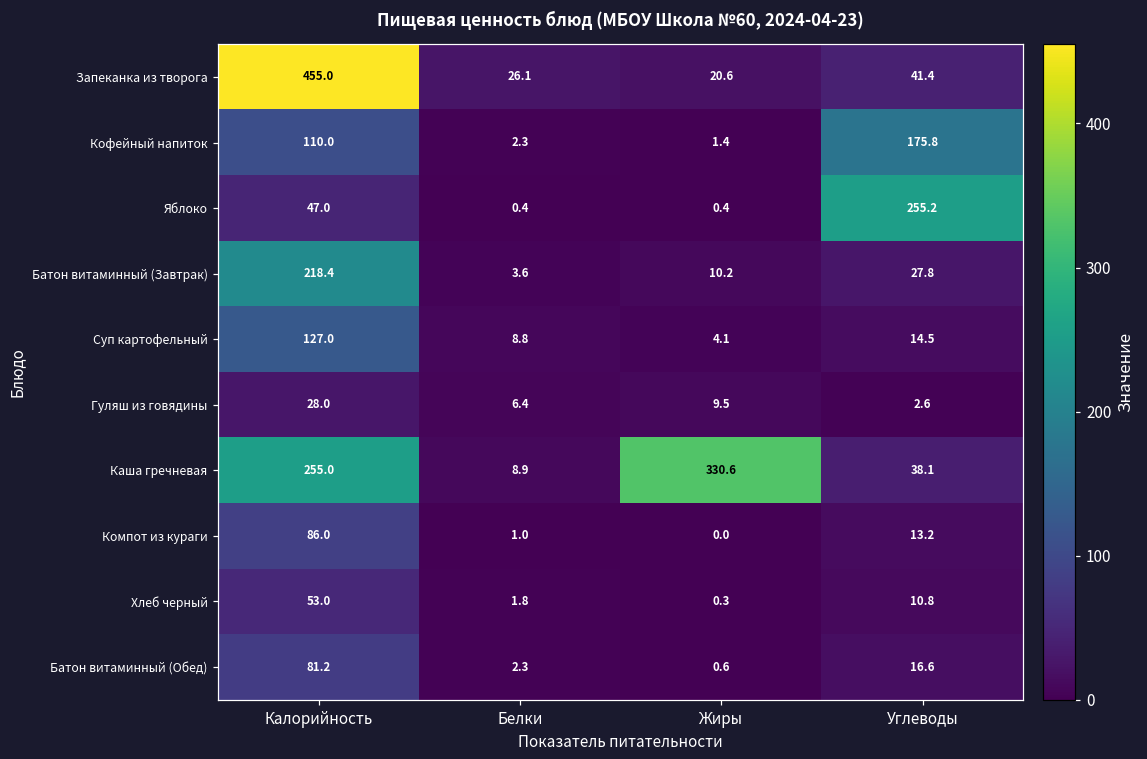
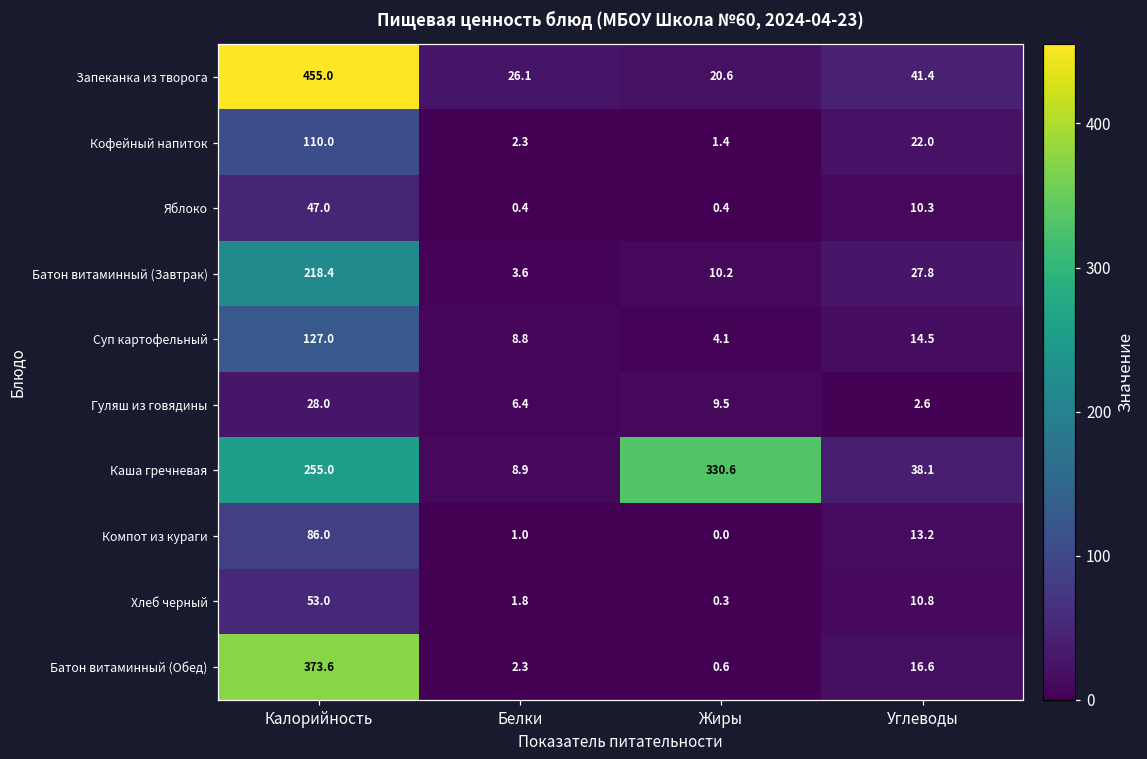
  {
    "Запеканка из творога": {
      "Калорийность": 455.0,
      "Белки": 26.1,
      "Жиры": 20.6,
      "Углеводы": 41.4
    },
    "Кофейный напиток": {
      "Калорийность": 110.0,
      "Белки": 2.3,
      "Жиры": 1.4,
-     "Углеводы": 175.8
+     "Углеводы": 22.0
    },
    "Яблоко": {
      "Калорийность": 47.0,
      "Белки": 0.4,
      "Жиры": 0.4,
-     "Углеводы": 255.2
+     "Углеводы": 10.3
    },
    "Батон витаминный (Завтрак)": {
      "Калорийность": 218.4,
      "Белки": 3.6,
      "Жиры": 10.2,
      "Углеводы": 27.8
    },
    "Суп картофельный": {
      "Калорийность": 127.0,
      "Белки": 8.8,
      "Жиры": 4.1,
      "Углеводы": 14.5
    },
    "Гуляш из говядины": {
      "Калорийность": 28.0,
      "Белки": 6.4,
      "Жиры": 9.5,
      "Углеводы": 2.6
    },
    "Каша гречневая": {
      "Калорийность": 255.0,
      "Белки": 8.9,
      "Жиры": 330.6,
      "Углеводы": 38.1
    },
    "Компот из кураги": {
      "Калорийность": 86.0,
      "Белки": 1.0,
      "Жиры": 0.0,
      "Углеводы": 13.2
    },
    "Хлеб черный": {
      "Калорийность": 53.0,
      "Белки": 1.8,
      "Жиры": 0.3,
      "Углеводы": 10.8
    },
    "Батон витаминный (Обед)": {
-     "Калорийность": 81.2,
+     "Калорийность": 373.6,
      "Белки": 2.3,
      "Жиры": 0.6,
      "Углеводы": 16.6
    }
  }
